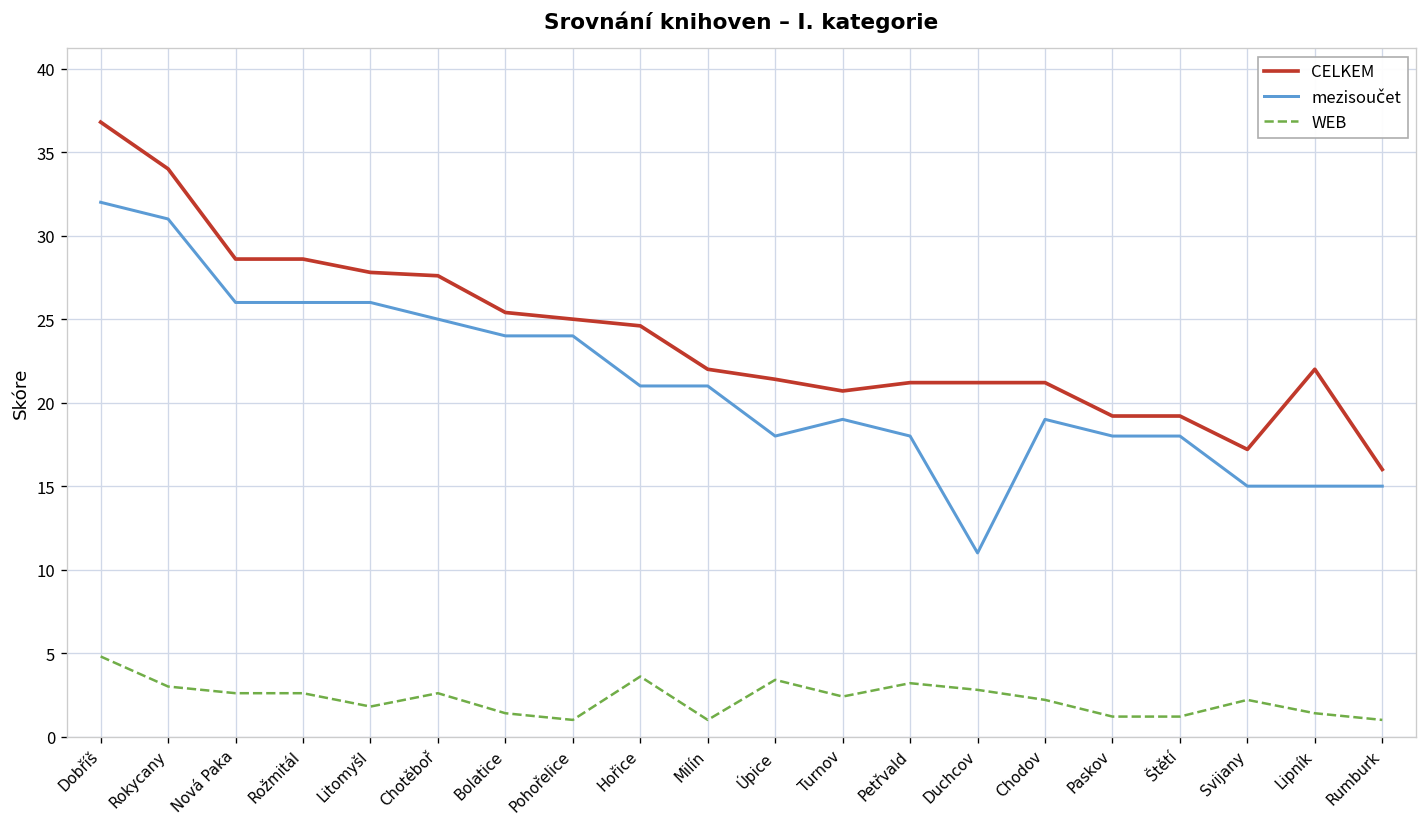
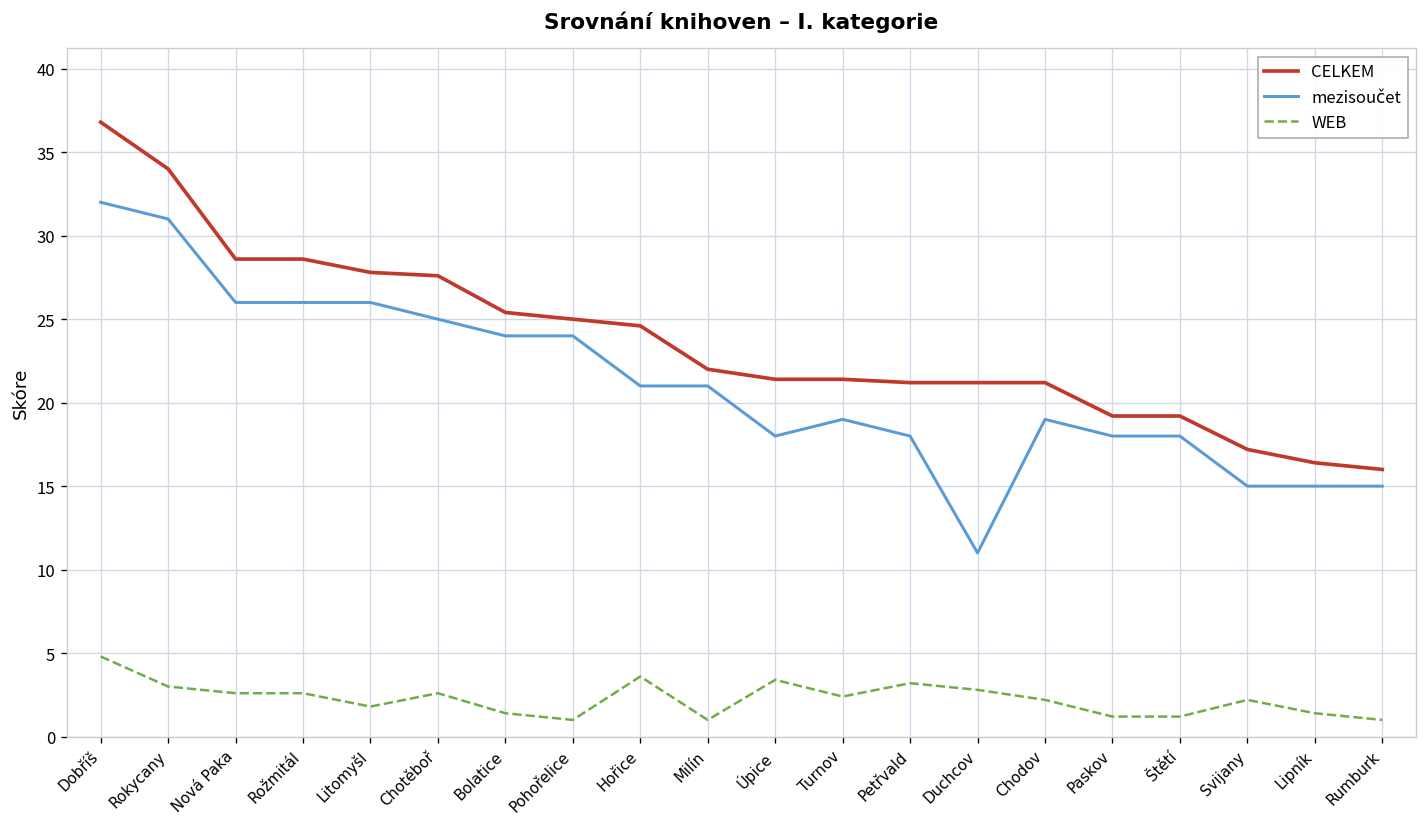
  {
    "CELKEM": {
      "Dobříš": 36.8,
      "Rokycany": 34.0,
      "Nová Paka": 28.6,
      "Rožmitál": 28.6,
      "Litomyšl": 27.8,
      "Chotěboř": 27.6,
      "Bolatice": 25.4,
      "Pohořelice": 25.0,
      "Hořice": 24.6,
      "Milín": 22.0,
      "Úpice": 21.4,
-     "Turnov": 20.7,
+     "Turnov": 21.4,
      "Petřvald": 21.2,
      "Duchcov": 21.2,
      "Chodov": 21.2,
      "Paskov": 19.2,
      "Štětí": 19.2,
      "Svijany": 17.2,
-     "Lipník": 22.0,
+     "Lipník": 16.4,
      "Rumburk": 16.0
    },
    "mezisoučet": {
      "Dobříš": 32.0,
      "Rokycany": 31.0,
      "Nová Paka": 26.0,
      "Rožmitál": 26.0,
      "Litomyšl": 26.0,
      "Chotěboř": 25.0,
      "Bolatice": 24.0,
      "Pohořelice": 24.0,
      "Hořice": 21.0,
      "Milín": 21.0,
      "Úpice": 18.0,
      "Turnov": 19.0,
      "Petřvald": 18.0,
      "Duchcov": 11.0,
      "Chodov": 19.0,
      "Paskov": 18.0,
      "Štětí": 18.0,
      "Svijany": 15.0,
      "Lipník": 15.0,
      "Rumburk": 15.0
    },
    "WEB": {
      "Dobříš": 4.8,
      "Rokycany": 3.0,
      "Nová Paka": 2.6,
      "Rožmitál": 2.6,
      "Litomyšl": 1.8,
      "Chotěboř": 2.6,
      "Bolatice": 1.4,
      "Pohořelice": 1.0,
      "Hořice": 3.6,
      "Milín": 1.0,
      "Úpice": 3.4,
      "Turnov": 2.4,
      "Petřvald": 3.2,
      "Duchcov": 2.8,
      "Chodov": 2.2,
      "Paskov": 1.2,
      "Štětí": 1.2,
      "Svijany": 2.2,
      "Lipník": 1.4,
      "Rumburk": 1.0
    }
  }
